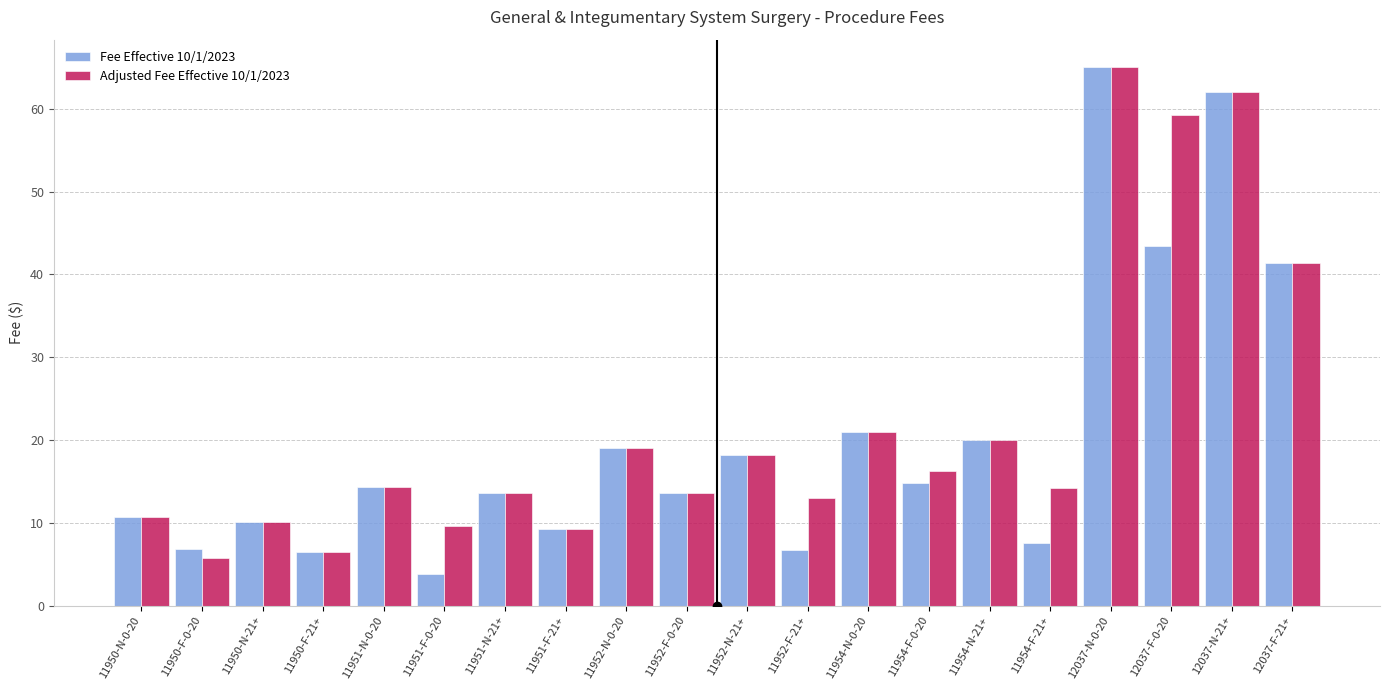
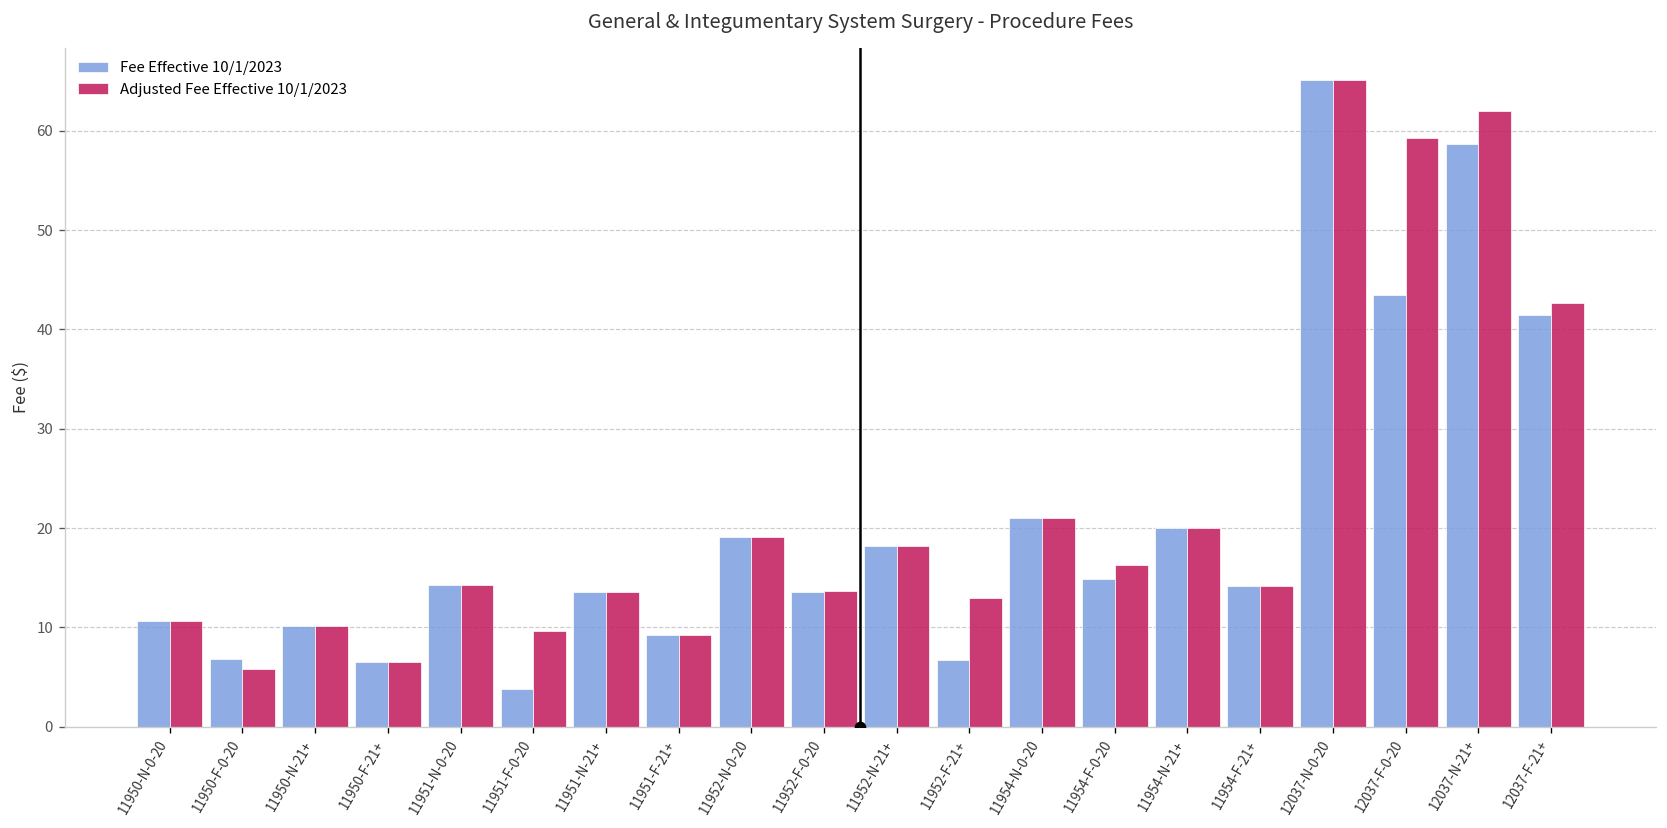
  {
    "Fee Effective 10/1/2023": {
      "11950-N-0-20": 11,
      "11950-F-0-20": 7,
      "11950-N-21+": 10,
      "11950-F-21+": 7,
      "11951-N-0-20": 14,
      "11951-F-0-20": 4,
      "11951-N-21+": 14,
      "11951-F-21+": 9,
      "11952-N-0-20": 19,
      "11952-F-0-20": 14,
      "11952-N-21+": 18,
      "11952-F-21+": 7,
      "11954-N-0-20": 21,
      "11954-F-0-20": 15,
      "11954-N-21+": 20,
-     "11954-F-21+": 8,
+     "11954-F-21+": 14,
      "12037-N-0-20": 65,
      "12037-F-0-20": 43,
-     "12037-N-21+": 62,
+     "12037-N-21+": 59,
      "12037-F-21+": 41
    },
    "Adjusted Fee Effective 10/1/2023": {
      "11950-N-0-20": 11,
      "11950-F-0-20": 6,
      "11950-N-21+": 10,
      "11950-F-21+": 7,
      "11951-N-0-20": 14,
      "11951-F-0-20": 10,
      "11951-N-21+": 14,
      "11951-F-21+": 9,
      "11952-N-0-20": 19,
      "11952-F-0-20": 14,
      "11952-N-21+": 18,
      "11952-F-21+": 13,
      "11954-N-0-20": 21,
      "11954-F-0-20": 16,
      "11954-N-21+": 20,
      "11954-F-21+": 14,
      "12037-N-0-20": 65,
      "12037-F-0-20": 59,
      "12037-N-21+": 62,
-     "12037-F-21+": 41
+     "12037-F-21+": 43
    }
  }
